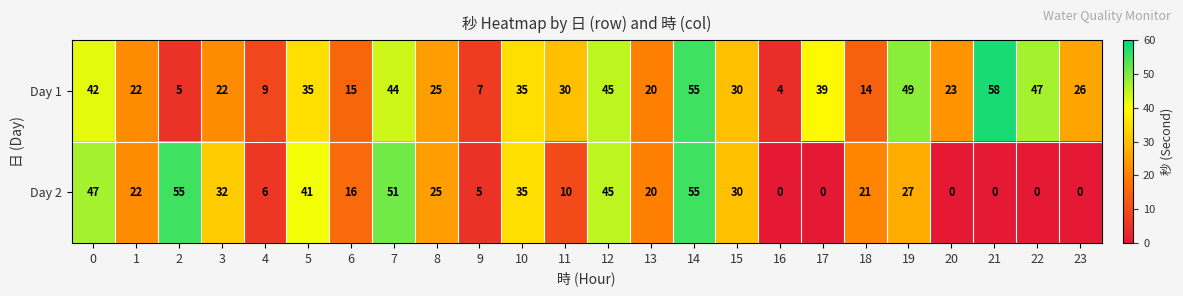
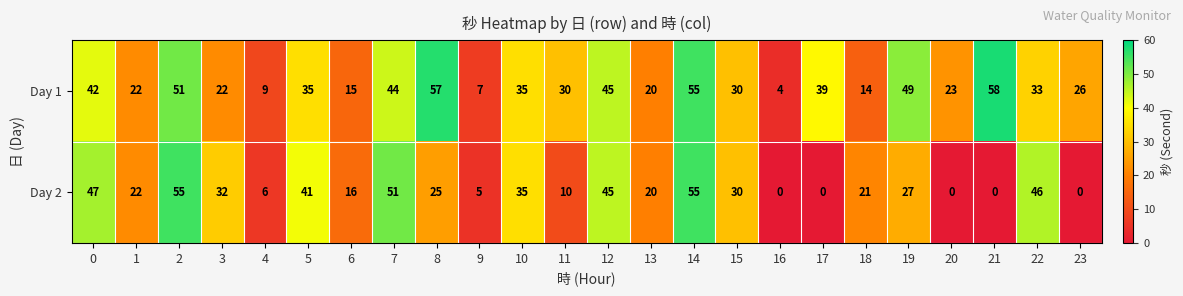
  {
    "Day 1": {
      "0": 42,
      "1": 22,
-     "2": 5,
+     "2": 51,
      "3": 22,
      "4": 9,
      "5": 35,
      "6": 15,
      "7": 44,
-     "8": 25,
+     "8": 57,
      "9": 7,
      "10": 35,
      "11": 30,
      "12": 45,
      "13": 20,
      "14": 55,
      "15": 30,
      "16": 4,
      "17": 39,
      "18": 14,
      "19": 49,
      "20": 23,
      "21": 58,
-     "22": 47,
+     "22": 33,
      "23": 26
    },
    "Day 2": {
      "0": 47,
      "1": 22,
      "2": 55,
      "3": 32,
      "4": 6,
      "5": 41,
      "6": 16,
      "7": 51,
      "8": 25,
      "9": 5,
      "10": 35,
      "11": 10,
      "12": 45,
      "13": 20,
      "14": 55,
      "15": 30,
      "16": 0,
      "17": 0,
      "18": 21,
      "19": 27,
      "20": 0,
      "21": 0,
-     "22": 0,
+     "22": 46,
      "23": 0
    }
  }
